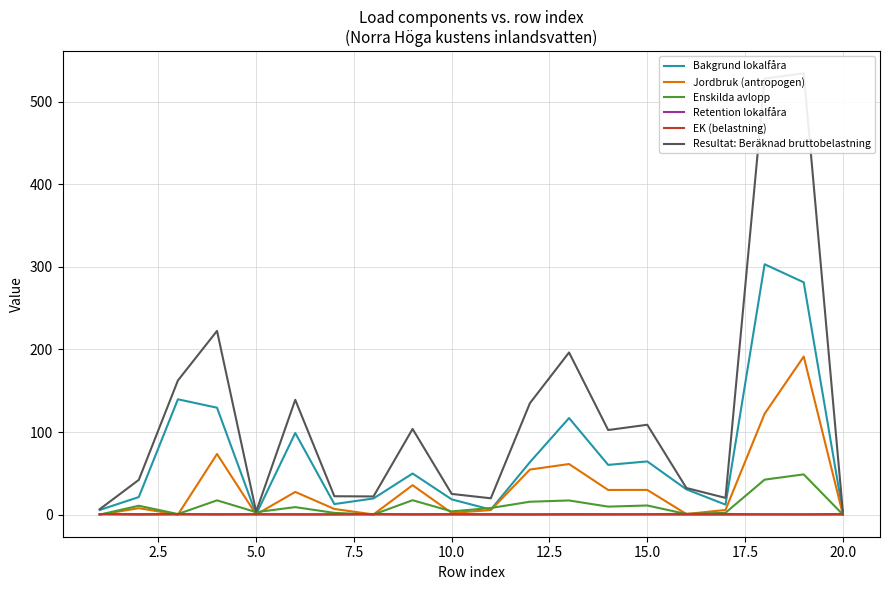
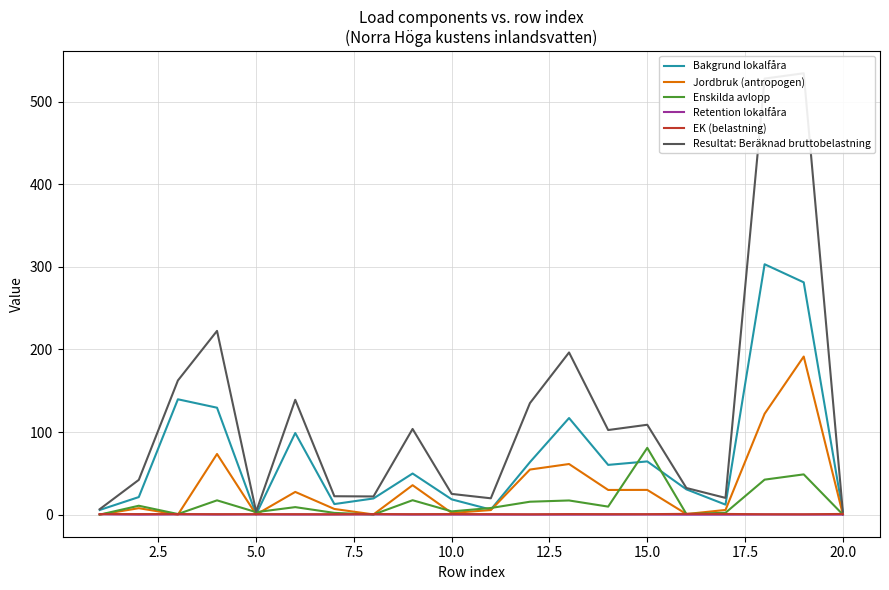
  {
    "Bakgrund lokalfåra": {
      "10.0": 20,
      "15.0": 60
    },
    "Jordbruk (antropogen)": {
      "15.0": 30
    },
    "Enskilda avlopp": {
-     "15.0": 10
+     "15.0": 80
    },
    "Resultat: Beräknad bruttobelastning": {
      "10.0": 30,
      "15.0": 110
    }
  }
